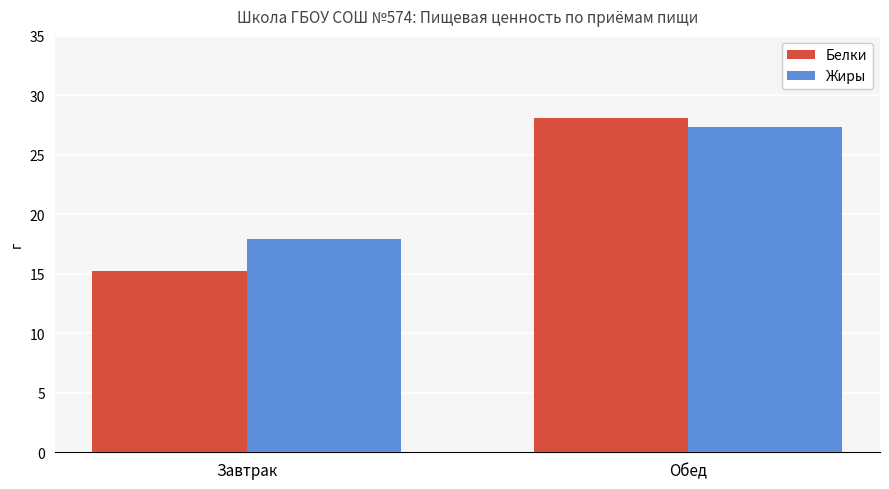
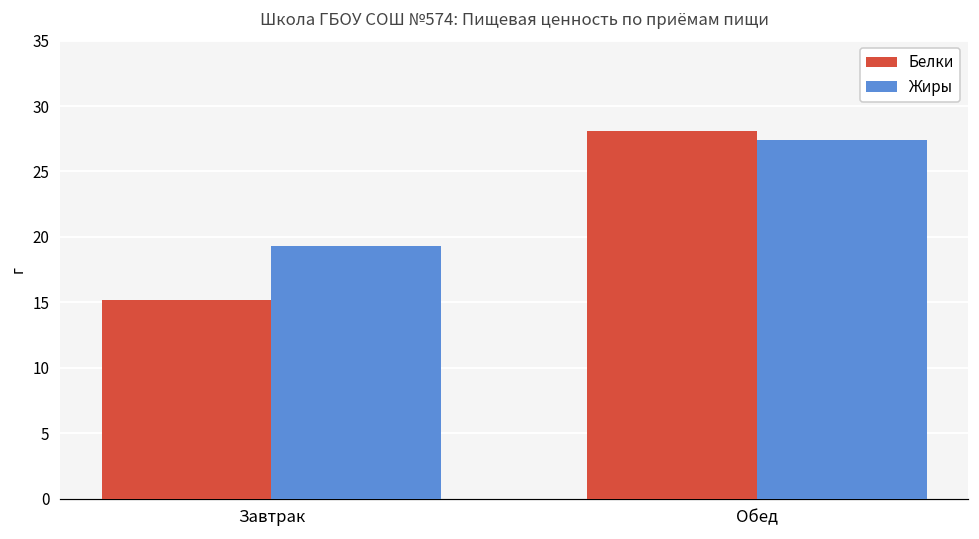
  {
    "Белки": {
      "Завтрак": 15.2,
      "Обед": 28.1
    },
    "Жиры": {
-     "Завтрак": 17.9,
+     "Завтрак": 19.3,
      "Обед": 27.4
    }
  }
